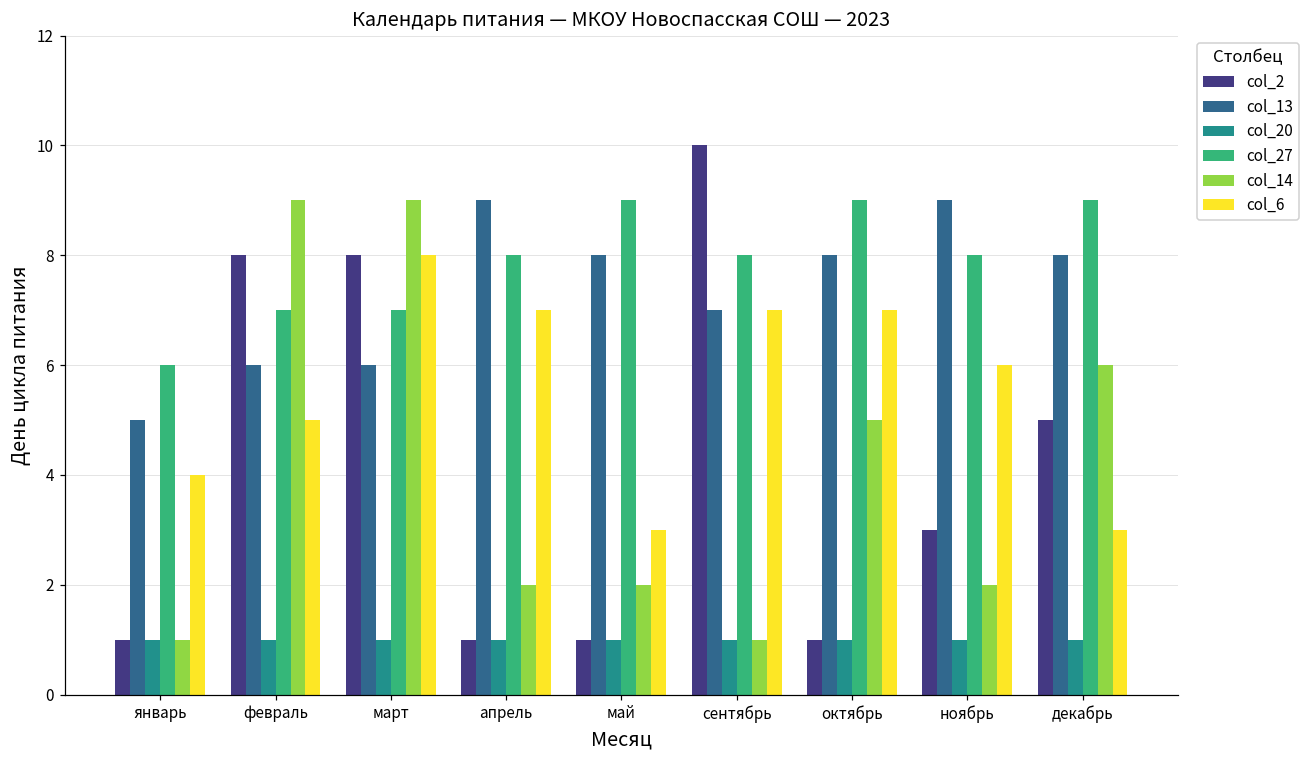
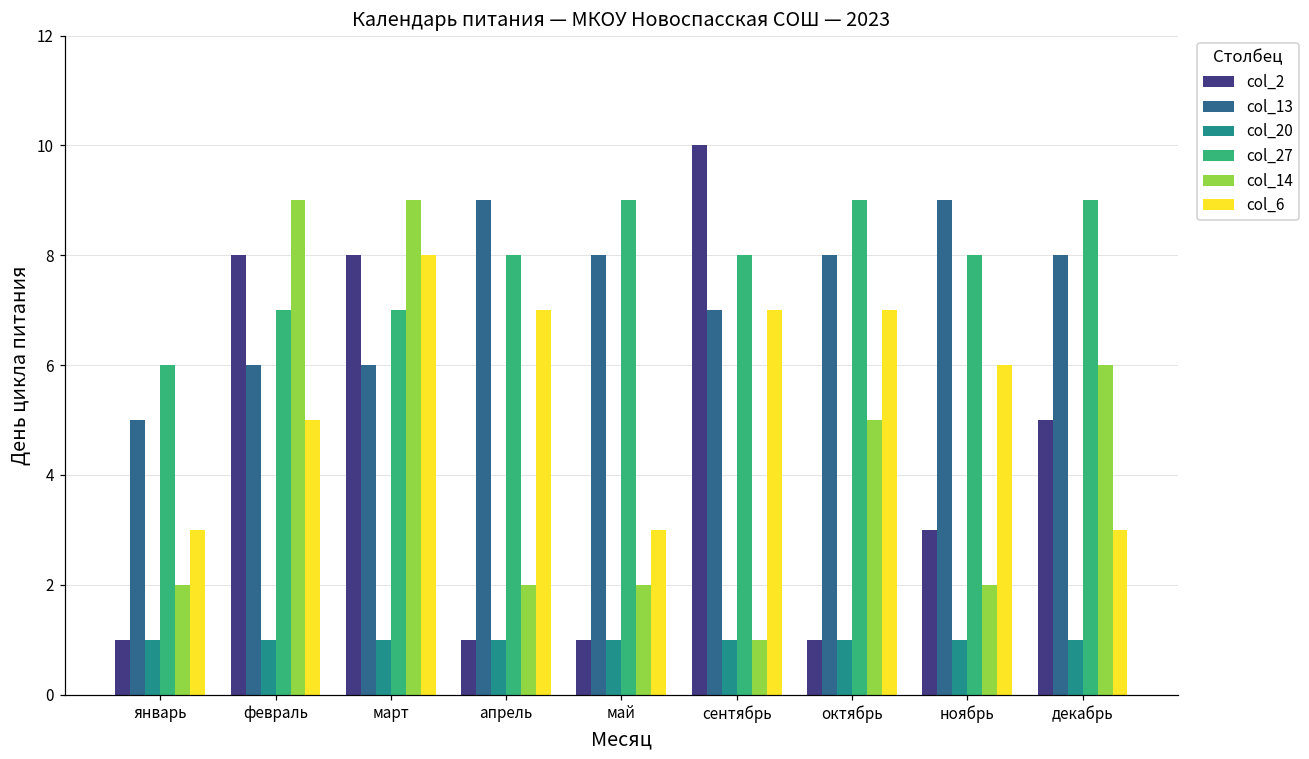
  {
    "col_14": {
-     "январь": 1,
+     "январь": 2,
      "февраль": 9,
      "март": 9,
      "апрель": 2,
      "май": 2,
      "сентябрь": 1,
      "октябрь": 5,
      "ноябрь": 2,
      "декабрь": 6
    },
    "col_6": {
-     "январь": 4,
+     "январь": 3,
      "февраль": 5,
      "март": 8,
      "апрель": 7,
      "май": 3,
      "сентябрь": 7,
      "октябрь": 7,
      "ноябрь": 6,
      "декабрь": 3
    }
  }
